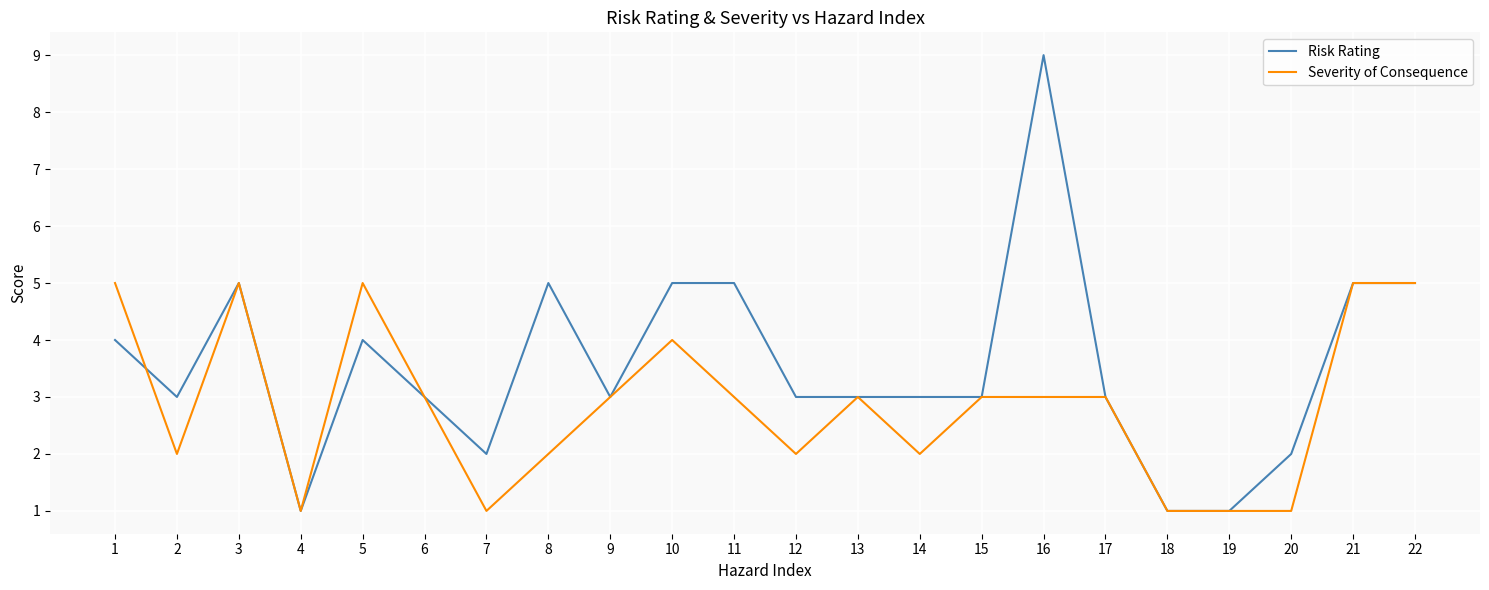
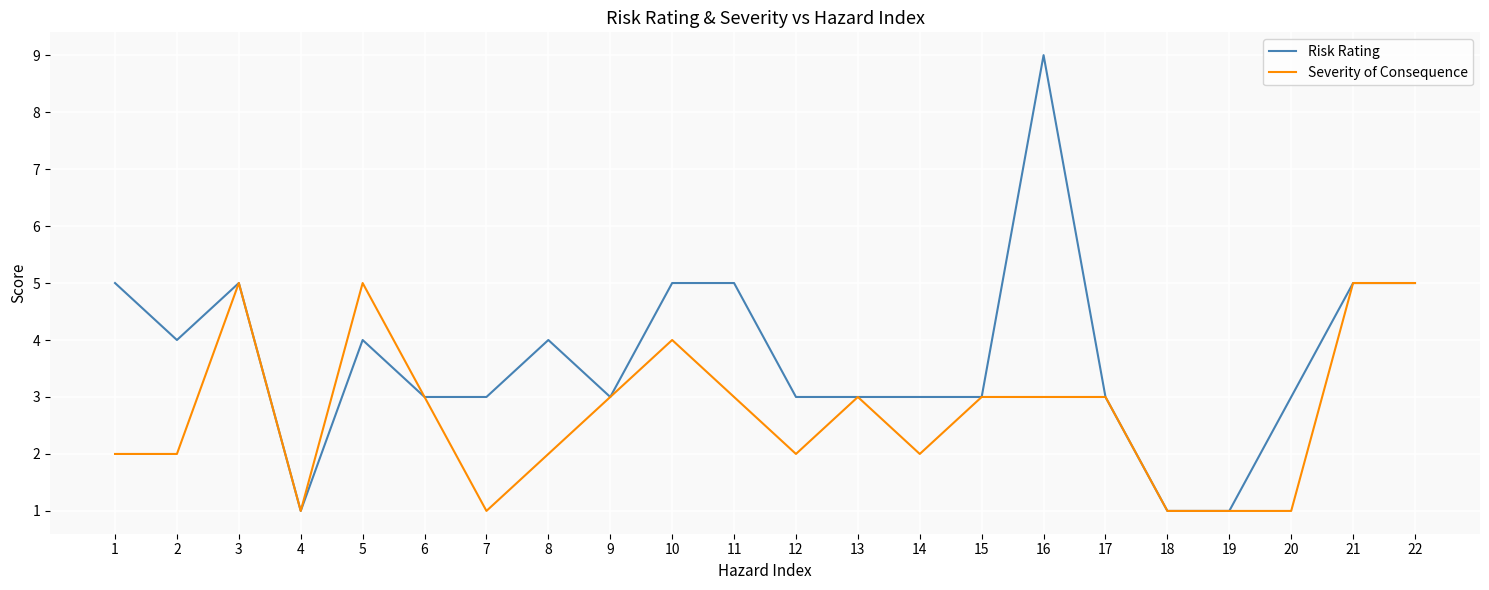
  {
    "Risk Rating": {
-     "1": 4,
-     "2": 3,
+     "1": 5,
+     "2": 4,
      "5": 4,
-     "7": 2,
-     "8": 5,
+     "7": 3,
+     "8": 4,
      "10": 5,
      "11": 5,
      "12": 3,
      "14": 3,
      "16": 9,
-     "20": 2
+     "20": 3
    },
    "Severity of Consequence": {
-     "1": 5,
+     "1": 2,
      "2": 2,
      "5": 5,
      "7": 1,
      "8": 2,
      "10": 4,
      "11": 3,
      "12": 2,
      "14": 2,
      "16": 3,
      "20": 1
    }
  }
